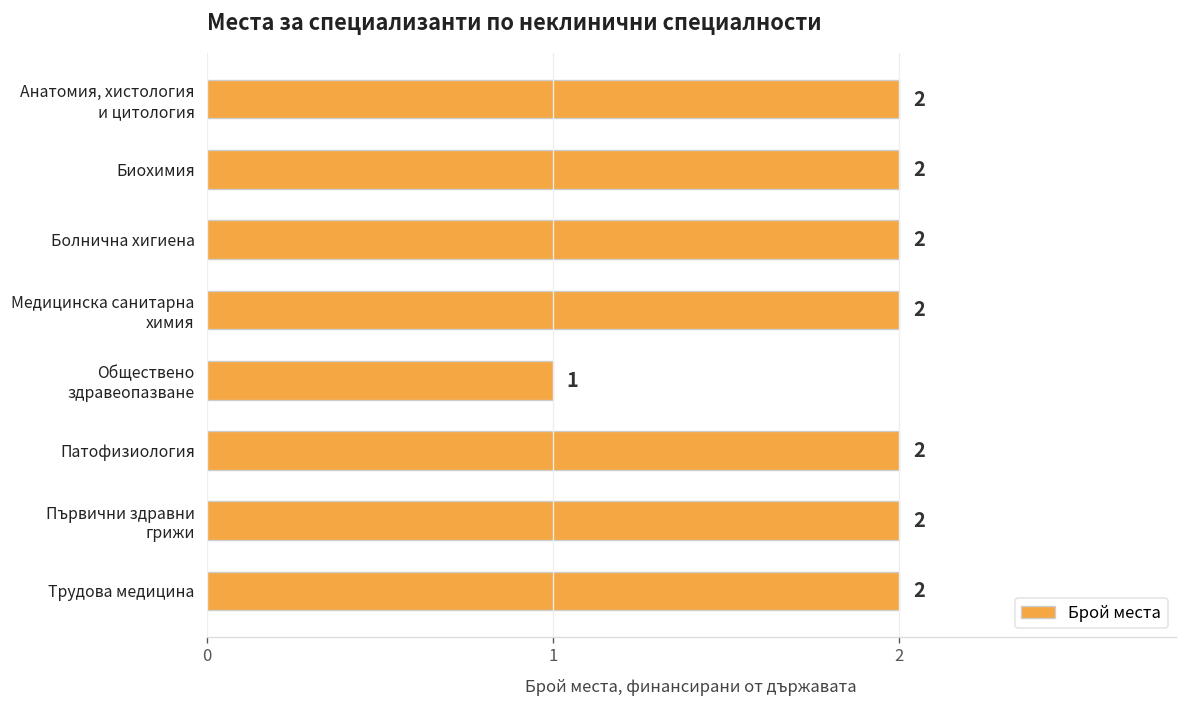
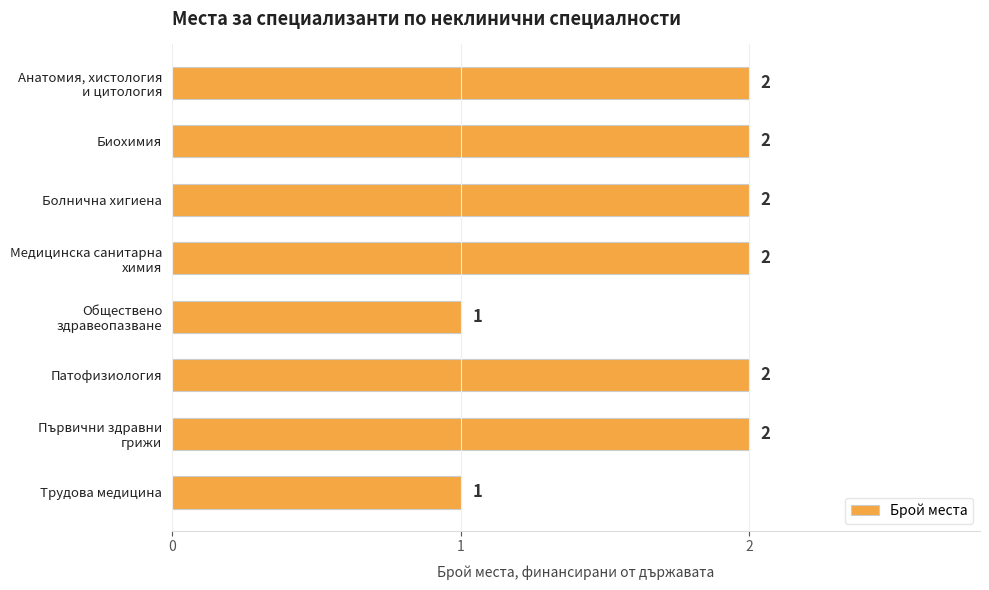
  {
    "Анатомия, хистология и цитология": 2,
    "Биохимия": 2,
    "Болнична хигиена": 2,
    "Медицинска санитарна химия": 2,
    "Обществено здравеопазване": 1,
    "Патофизиология": 2,
    "Първични здравни грижи": 2,
-   "Трудова медицина": 2
+   "Трудова медицина": 1
  }
